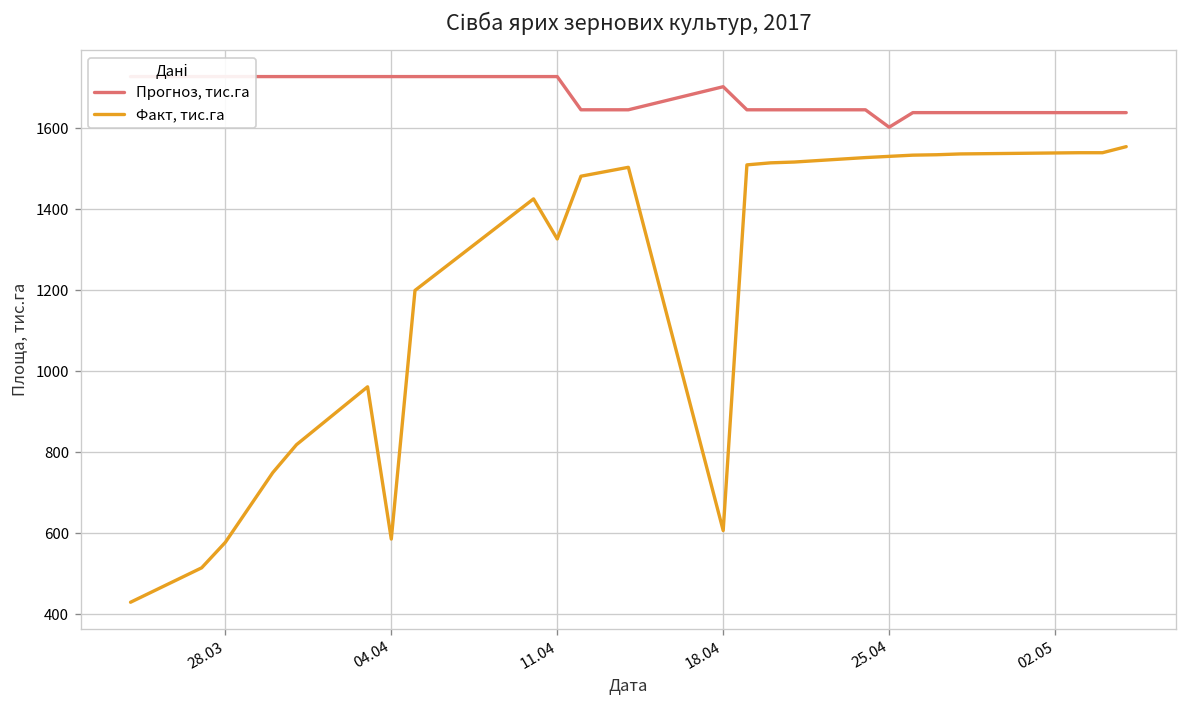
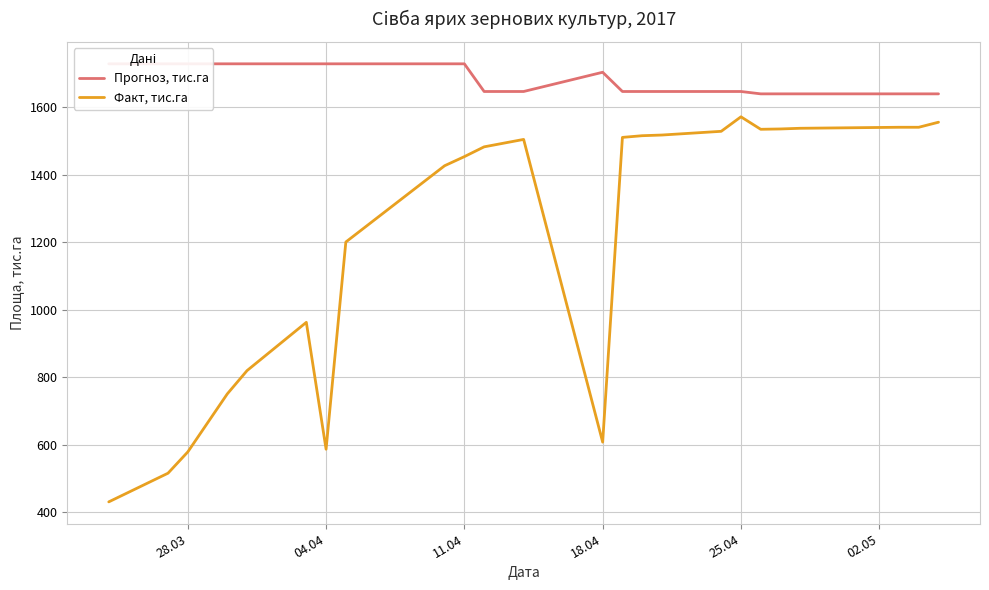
  {
    "Прогноз, тис.га": {
      "04.04": 1730,
      "11.04": 1730,
      "18.04": 1700,
-     "25.04": 1600
+     "25.04": 1650
    },
    "Факт, тис.га": {
      "28.03": 580,
      "04.04": 590,
-     "11.04": 1330,
+     "11.04": 1450,
      "18.04": 610,
-     "25.04": 1530
+     "25.04": 1570
    }
  }
